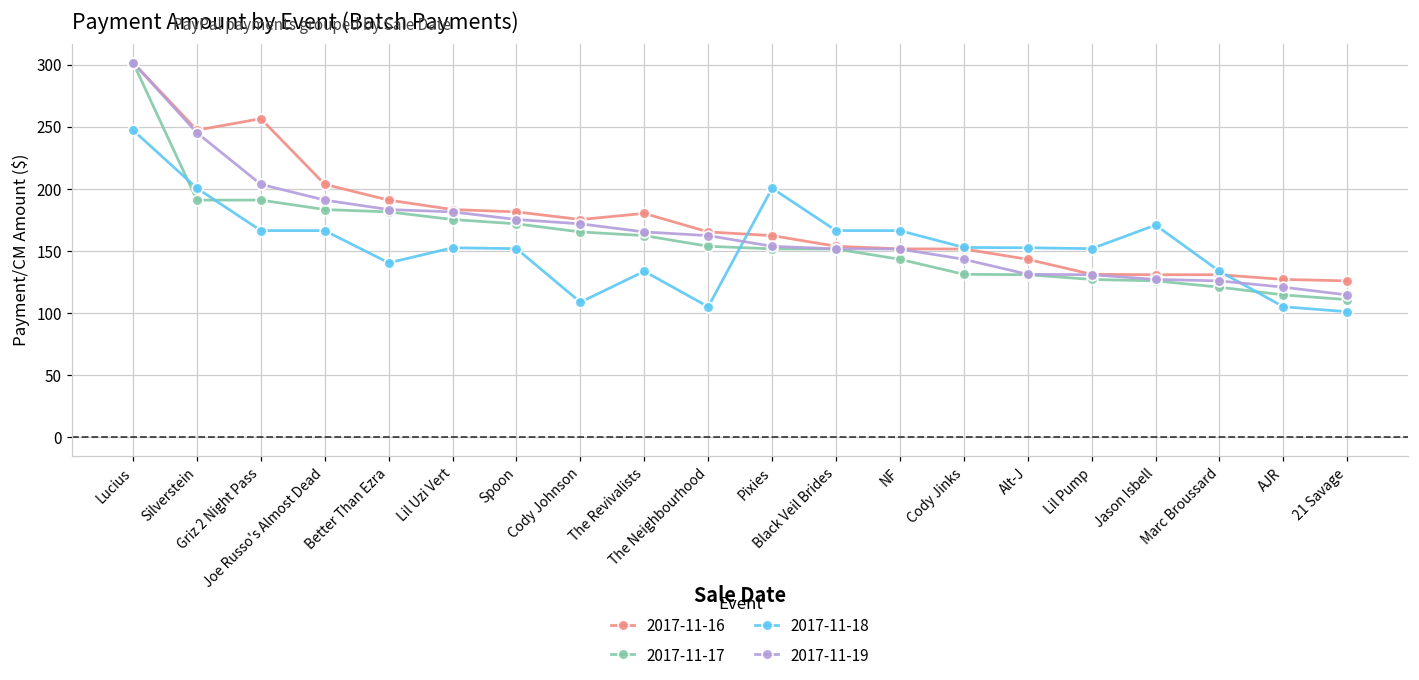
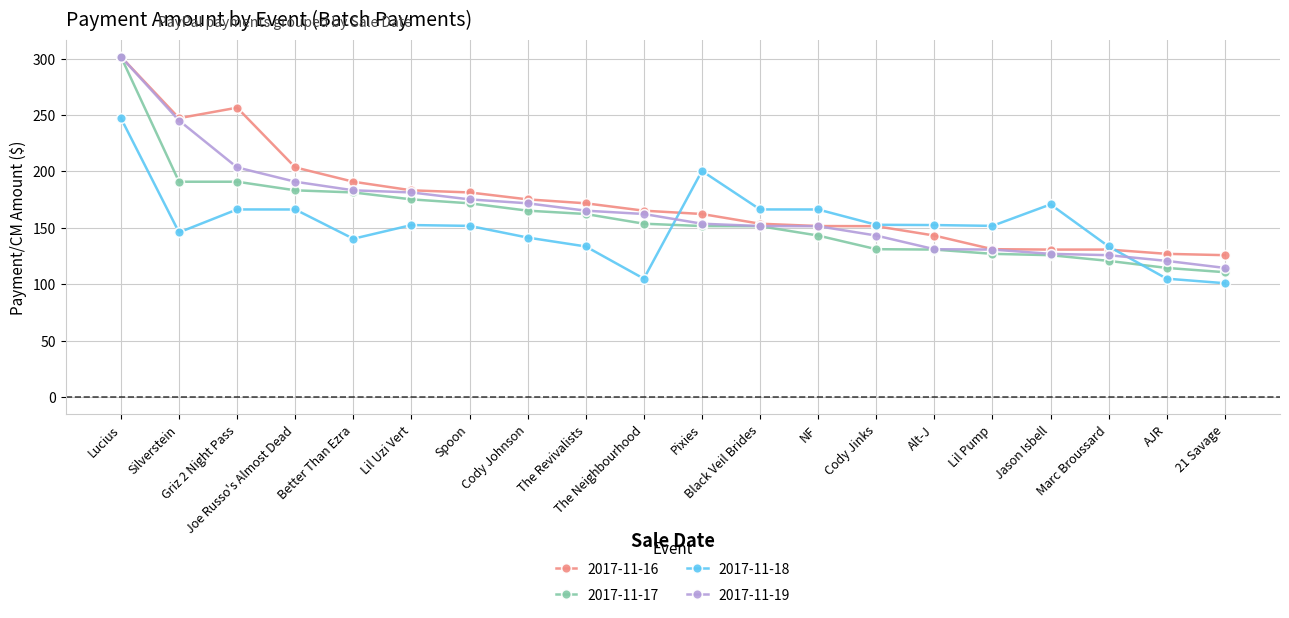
  {
    "2017-11-16": {
      "Griz 2 Night Pass": 257,
      "Joe Russo's Almost Dead": 204,
      "Better Than Ezra": 191,
      "Spoon": 181,
      "Cody Johnson": 175,
-     "The Revivalists": 180,
+     "The Revivalists": 172,
      "The Neighbourhood": 165,
      "Pixies": 162,
      "Alt-J": 143,
      "Jason Isbell": 131,
      "Marc Broussard": 131,
      "AJR": 127,
      "21 Savage": 126
    },
    "2017-11-17": {
      "Silverstein": 191,
      "Griz 2 Night Pass": 191,
      "Joe Russo's Almost Dead": 183,
      "Lil Uzi Vert": 175,
      "Spoon": 172,
      "Cody Johnson": 165,
      "The Revivalists": 162,
      "The Neighbourhood": 154,
      "NF": 143,
      "Cody Jinks": 131,
      "Lil Pump": 127,
      "Marc Broussard": 121,
      "AJR": 115,
      "21 Savage": 111
    },
    "2017-11-18": {
      "Lucius": 247,
-     "Silverstein": 200,
+     "Silverstein": 146,
      "Griz 2 Night Pass": 166,
      "Joe Russo's Almost Dead": 166,
      "Better Than Ezra": 140,
      "Lil Uzi Vert": 153,
      "Spoon": 152,
-     "Cody Johnson": 109,
+     "Cody Johnson": 141,
      "The Revivalists": 134,
      "The Neighbourhood": 105,
      "Pixies": 200,
      "Black Veil Brides": 166,
      "NF": 166,
      "Alt-J": 153,
      "Lil Pump": 152,
      "Jason Isbell": 171,
      "Marc Broussard": 134,
      "AJR": 105,
      "21 Savage": 101
    },
    "2017-11-19": {
      "Griz 2 Night Pass": 204,
      "Joe Russo's Almost Dead": 191,
      "Spoon": 175,
      "Cody Johnson": 172,
      "The Revivalists": 165,
      "The Neighbourhood": 162,
      "Cody Jinks": 143,
      "Marc Broussard": 126,
      "AJR": 121,
      "21 Savage": 115
    }
  }
